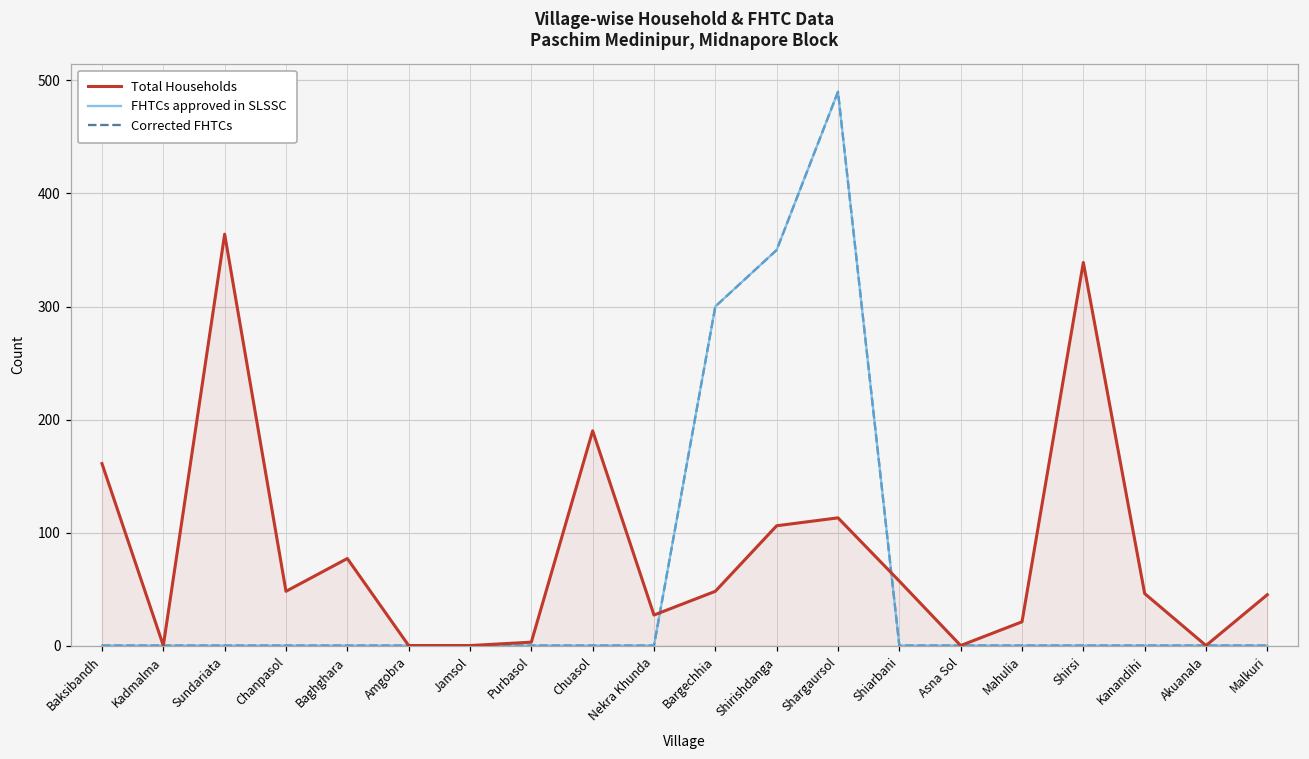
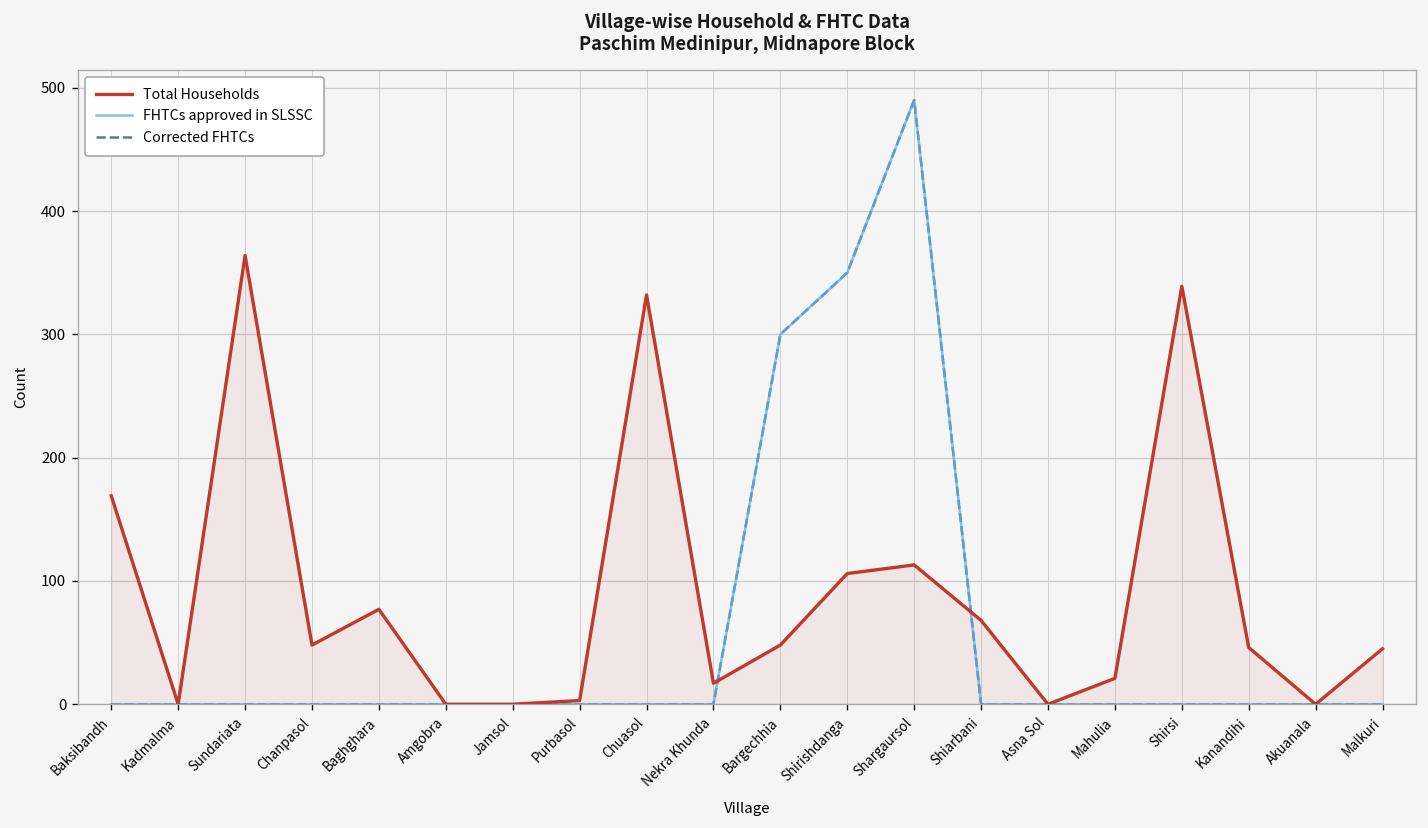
  {
    "Total Households": {
-     "Baksibandh": 161,
+     "Baksibandh": 169,
      "Sundariata": 364,
      "Chanpasol": 48,
      "Baghghara": 77,
      "Purbasol": 3,
-     "Chuasol": 190,
-     "Nekra Khunda": 27,
+     "Chuasol": 332,
+     "Nekra Khunda": 17,
      "Bargechhia": 48,
      "Shirishdanga": 106,
      "Shargaursol": 113,
-     "Shiarbani": 57,
+     "Shiarbani": 68,
      "Mahulia": 21,
      "Shirsi": 339,
      "Kanandihi": 46,
      "Malkuri": 45
    },
    "Corrected FHTCs": {
      "Baksibandh": 0,
      "Sundariata": 0,
      "Chanpasol": 0,
      "Baghghara": 0,
      "Purbasol": 0,
      "Chuasol": 0,
      "Nekra Khunda": 0,
      "Bargechhia": 300,
      "Shirishdanga": 350,
      "Shargaursol": 490,
      "Shiarbani": 0,
      "Mahulia": 0,
      "Shirsi": 0,
      "Kanandihi": 0,
      "Malkuri": 0
    }
  }
